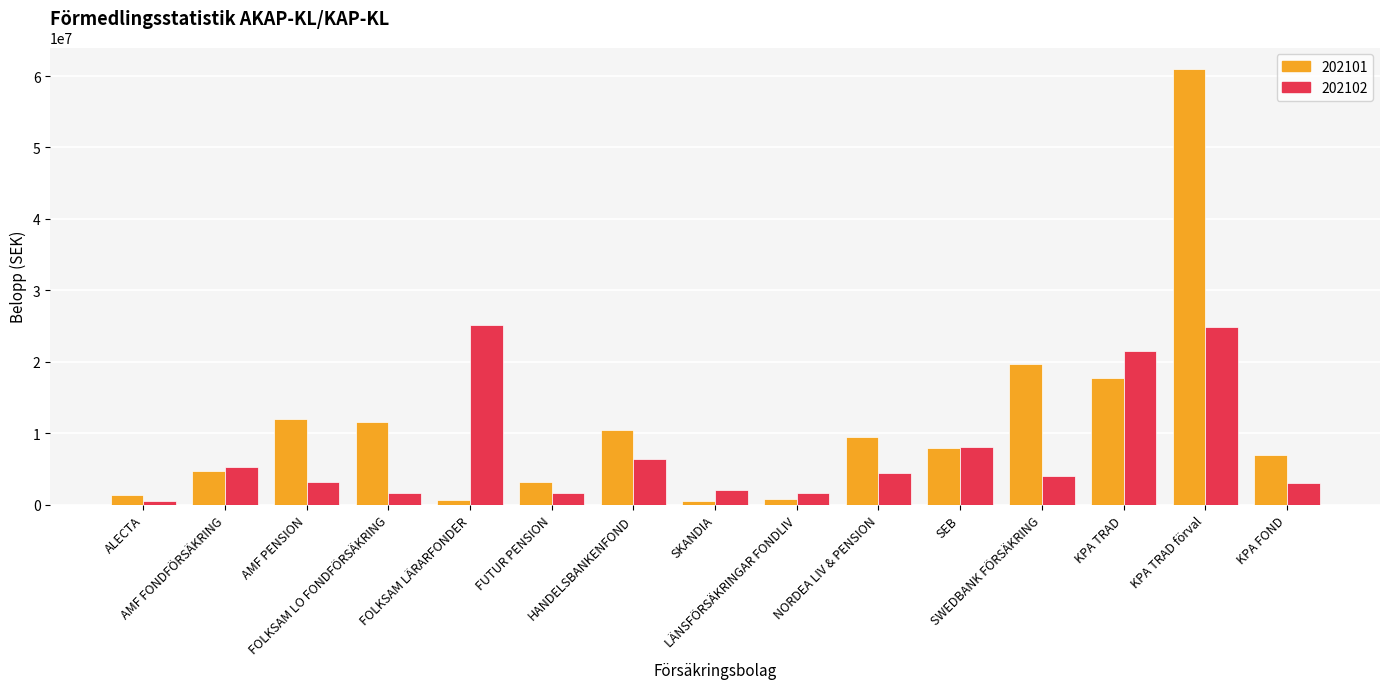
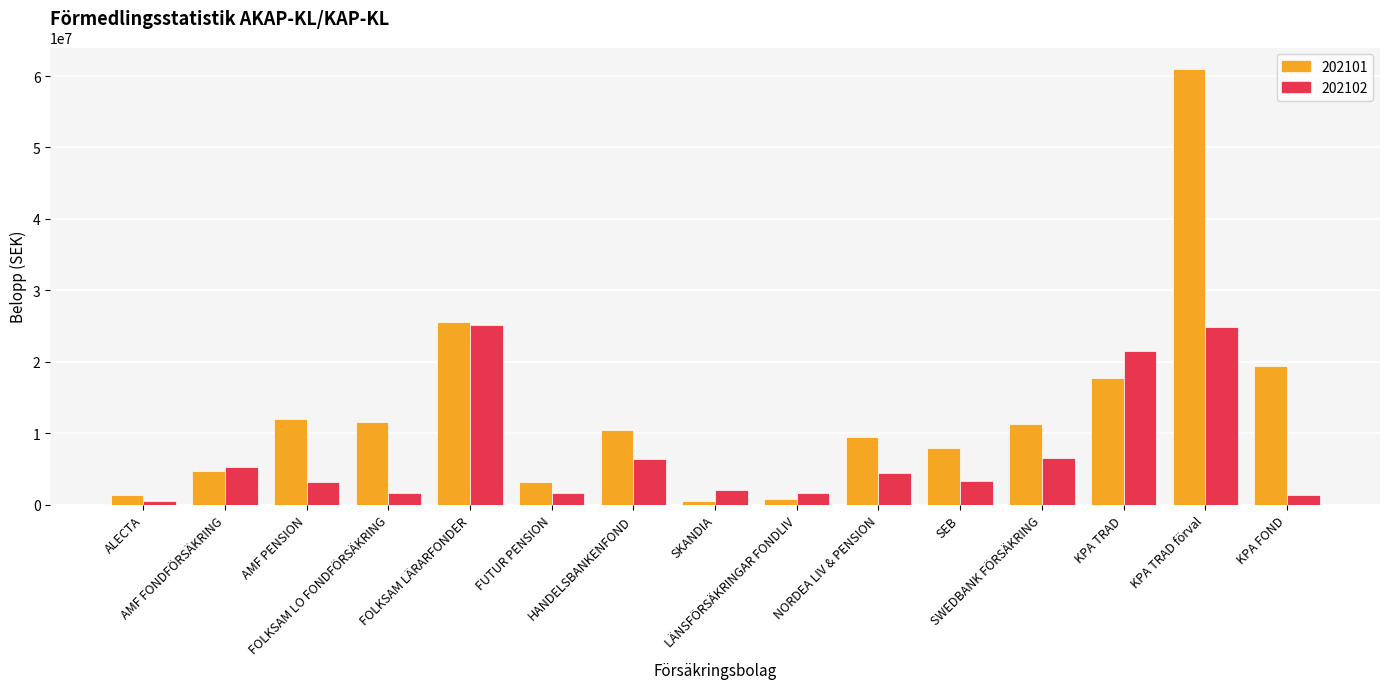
  {
    "202101": {
      "ALECTA": 1000000,
      "AMF FONDFÖRSÄKRING": 5000000,
      "AMF PENSION": 12000000,
      "FOLKSAM LO FONDFÖRSÄKRING": 12000000,
-     "FOLKSAM LÄRARFONDER": 1000000,
+     "FOLKSAM LÄRARFONDER": 26000000,
      "FUTUR PENSION": 3000000,
      "HANDELSBANKENFOND": 11000000,
      "SKANDIA": 1000000,
      "LÄNSFÖRSÄKRINGAR FONDLIV": 1000000,
      "NORDEA LIV & PENSION": 10000000,
      "SEB": 8000000,
-     "SWEDBANK FÖRSÄKRING": 20000000,
+     "SWEDBANK FÖRSÄKRING": 11000000,
      "KPA TRAD": 18000000,
      "KPA TRAD förval": 61000000,
-     "KPA FOND": 7000000
+     "KPA FOND": 19000000
    },
    "202102": {
      "ALECTA": 1000000,
      "AMF FONDFÖRSÄKRING": 5000000,
      "AMF PENSION": 3000000,
      "FOLKSAM LO FONDFÖRSÄKRING": 2000000,
      "FOLKSAM LÄRARFONDER": 25000000,
      "FUTUR PENSION": 2000000,
      "HANDELSBANKENFOND": 6000000,
      "SKANDIA": 2000000,
      "LÄNSFÖRSÄKRINGAR FONDLIV": 2000000,
      "NORDEA LIV & PENSION": 4000000,
-     "SEB": 8000000,
-     "SWEDBANK FÖRSÄKRING": 4000000,
+     "SEB": 3000000,
+     "SWEDBANK FÖRSÄKRING": 7000000,
      "KPA TRAD": 21000000,
      "KPA TRAD förval": 25000000,
-     "KPA FOND": 3000000
+     "KPA FOND": 1000000
    }
  }
